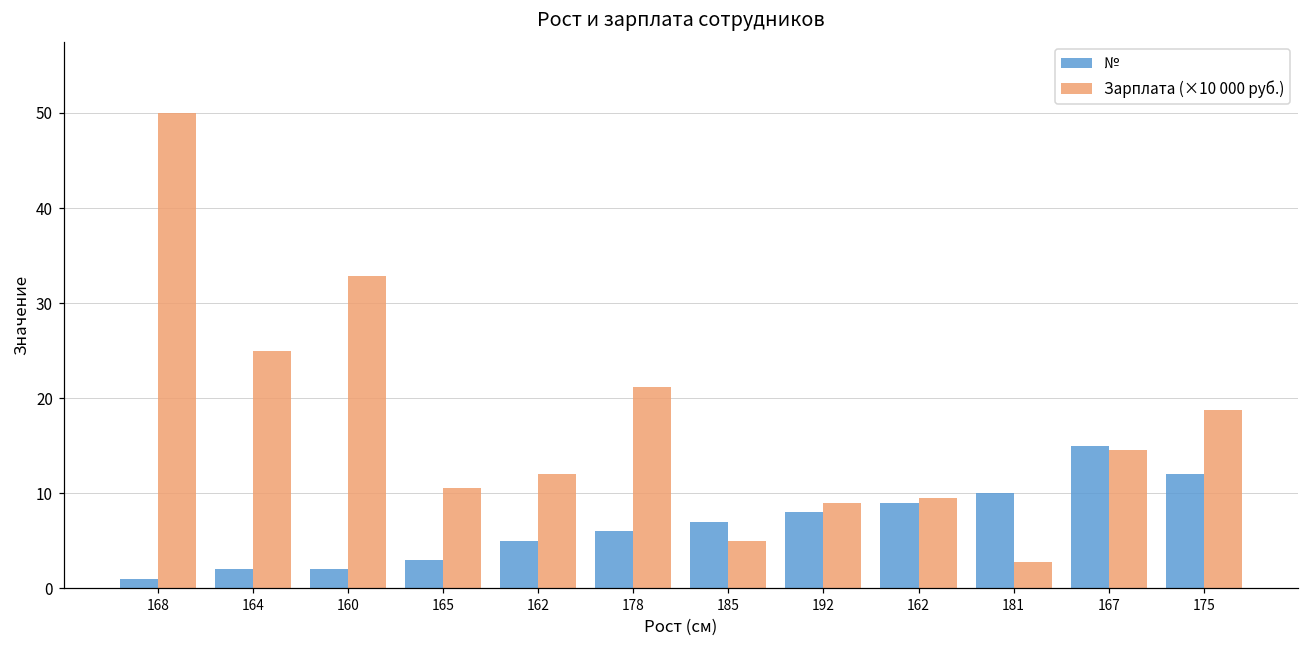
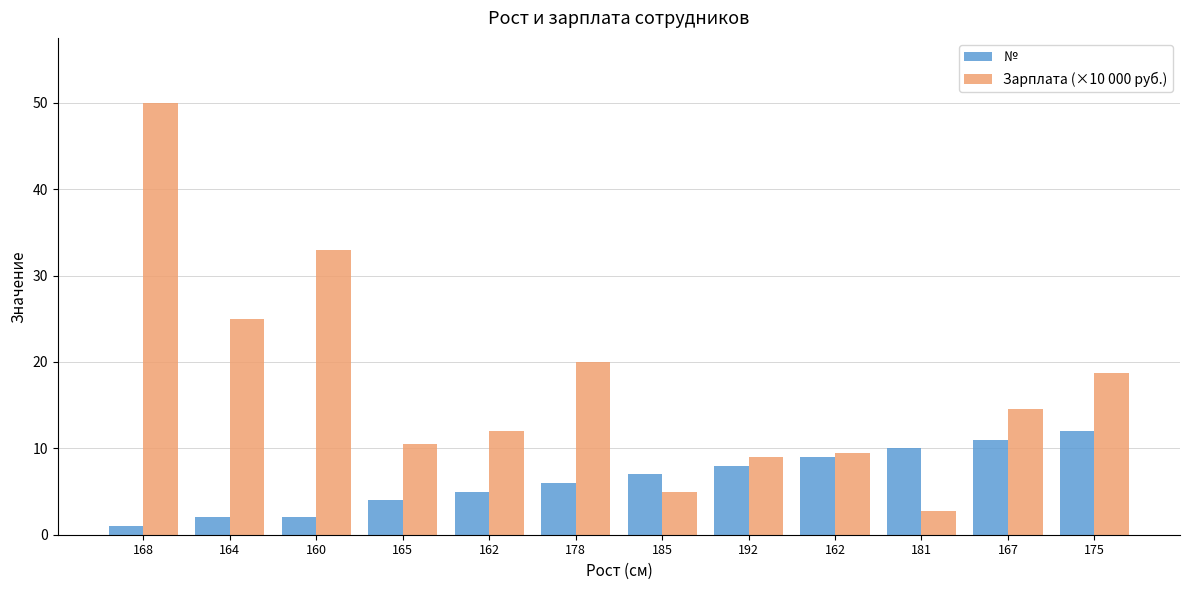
  {
    "№": {
      "168": 1,
      "164": 2,
      "160": 2,
-     "165": 3,
+     "165": 4,
      "178": 6,
      "185": 7,
      "192": 8,
      "181": 10,
-     "167": 15,
+     "167": 11,
      "175": 12
    },
    "Зарплата (×10 000 руб.)": {
      "168": 50,
      "164": 25,
      "160": 33,
      "165": 11,
-     "178": 21,
+     "178": 20,
      "185": 5,
      "192": 9,
      "181": 3,
      "167": 15,
      "175": 19
    }
  }
